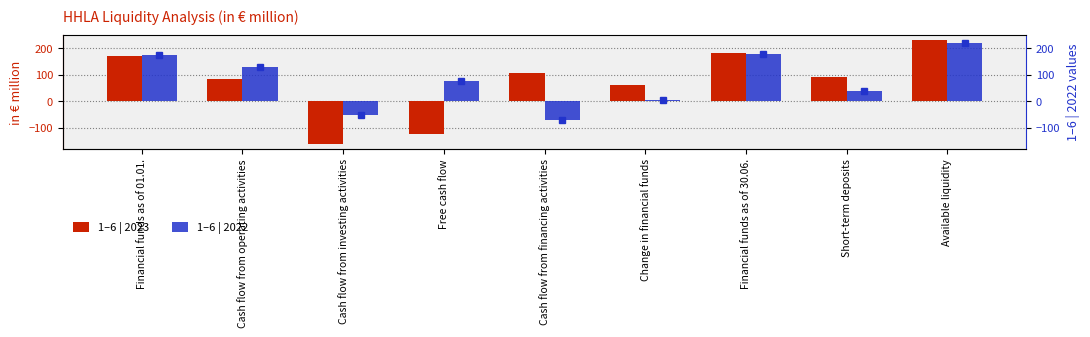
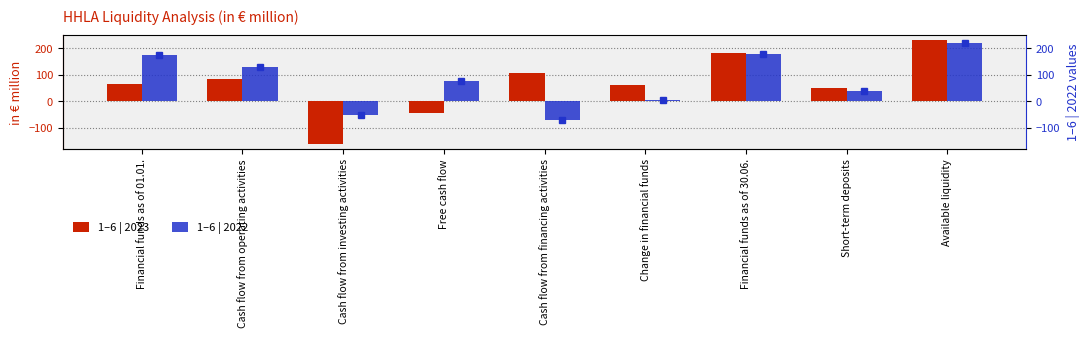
  {
    "1–6 | 2023": {
-     "Financial funds as of 01.01.": 170,
+     "Financial funds as of 01.01.": 60,
      "Cash flow from operating activities": 80,
      "Cash flow from investing activities": -160,
-     "Free cash flow": -120,
+     "Free cash flow": -50,
      "Cash flow from financing activities": 110,
      "Change in financial funds": 60,
      "Financial funds as of 30.06.": 180,
-     "Short-term deposits": 90,
+     "Short-term deposits": 50,
      "Available liquidity": 230
    }
  }
